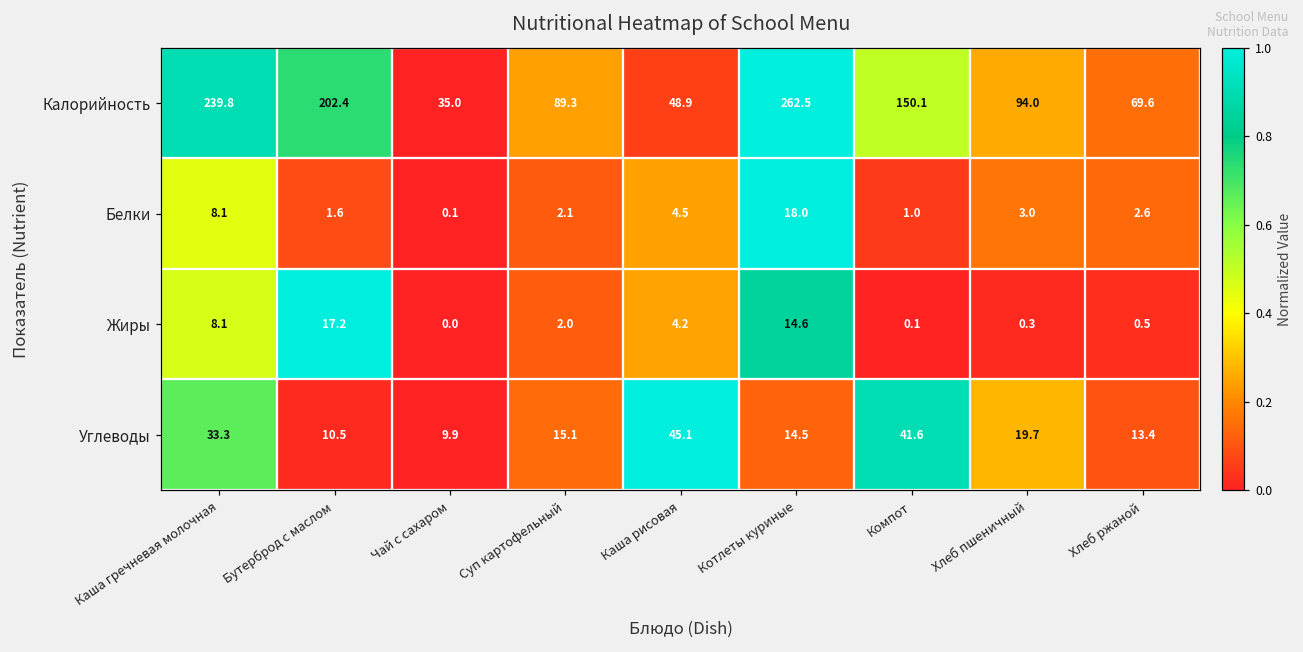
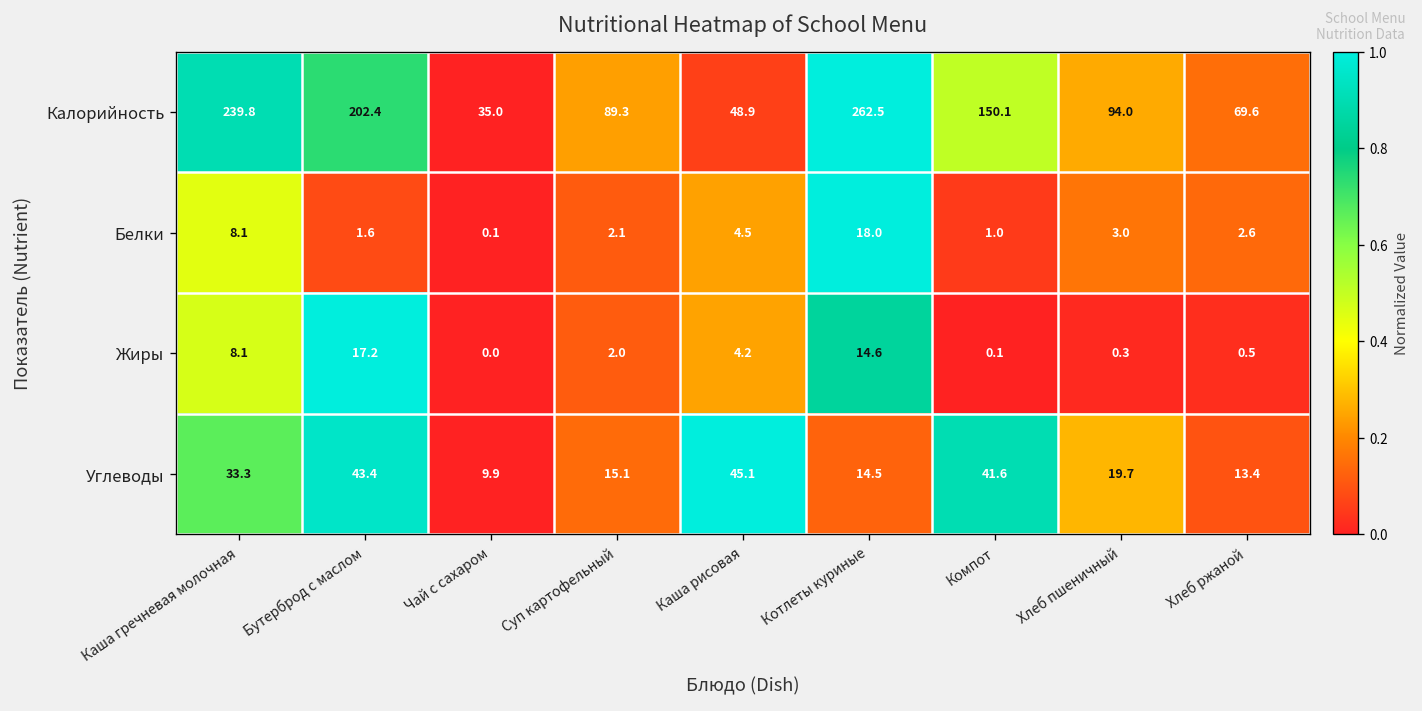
  {
    "Калорийность": {
      "Каша гречневая молочная": 239.8,
      "Бутерброд с маслом": 202.4,
      "Чай с сахаром": 35.0,
      "Суп картофельный": 89.3,
      "Каша рисовая": 48.9,
      "Котлеты куриные": 262.5,
      "Компот": 150.1,
      "Хлеб пшеничный": 94.0,
      "Хлеб ржаной": 69.6
    },
    "Белки": {
      "Каша гречневая молочная": 8.1,
      "Бутерброд с маслом": 1.6,
      "Чай с сахаром": 0.1,
      "Суп картофельный": 2.1,
      "Каша рисовая": 4.5,
      "Котлеты куриные": 18.0,
      "Компот": 1.0,
      "Хлеб пшеничный": 3.0,
      "Хлеб ржаной": 2.6
    },
    "Жиры": {
      "Каша гречневая молочная": 8.1,
      "Бутерброд с маслом": 17.2,
      "Чай с сахаром": 0.0,
      "Суп картофельный": 2.0,
      "Каша рисовая": 4.2,
      "Котлеты куриные": 14.6,
      "Компот": 0.1,
      "Хлеб пшеничный": 0.3,
      "Хлеб ржаной": 0.5
    },
    "Углеводы": {
      "Каша гречневая молочная": 33.3,
-     "Бутерброд с маслом": 10.5,
+     "Бутерброд с маслом": 43.4,
      "Чай с сахаром": 9.9,
      "Суп картофельный": 15.1,
      "Каша рисовая": 45.1,
      "Котлеты куриные": 14.5,
      "Компот": 41.6,
      "Хлеб пшеничный": 19.7,
      "Хлеб ржаной": 13.4
    }
  }
